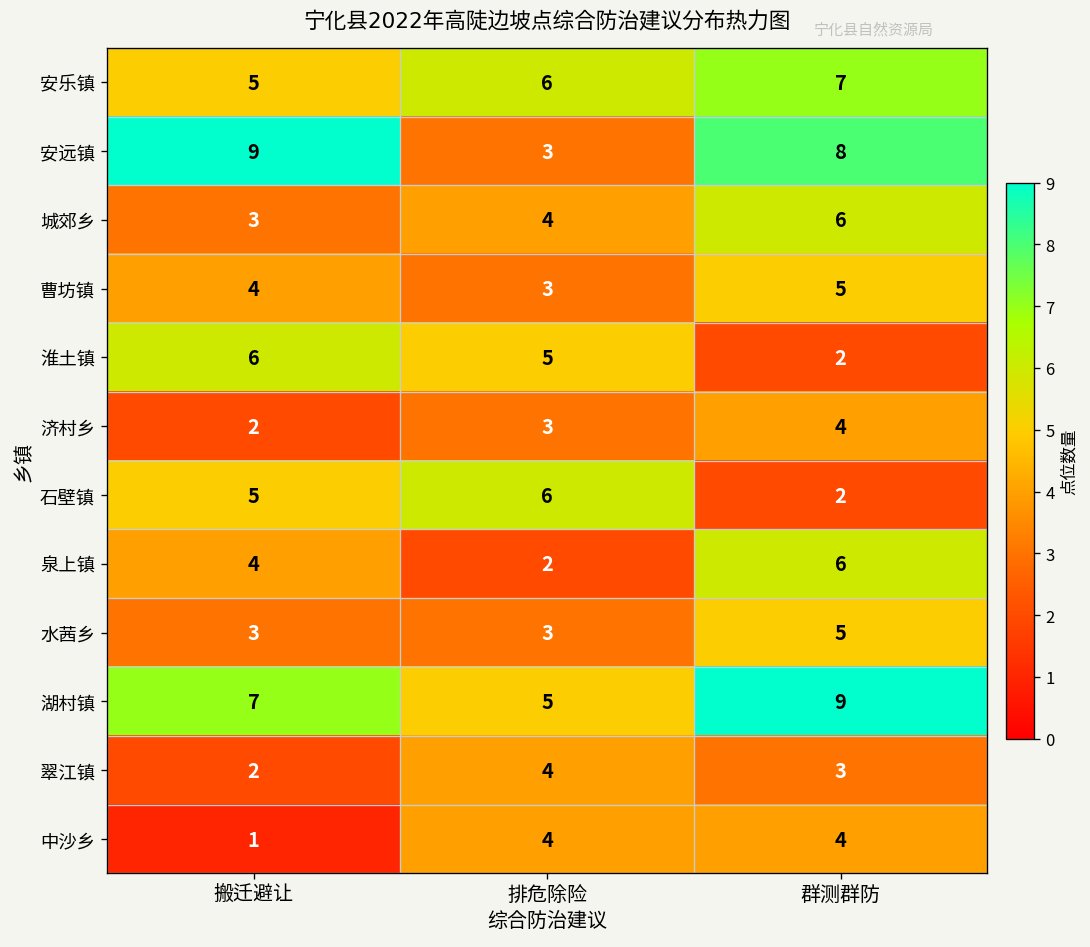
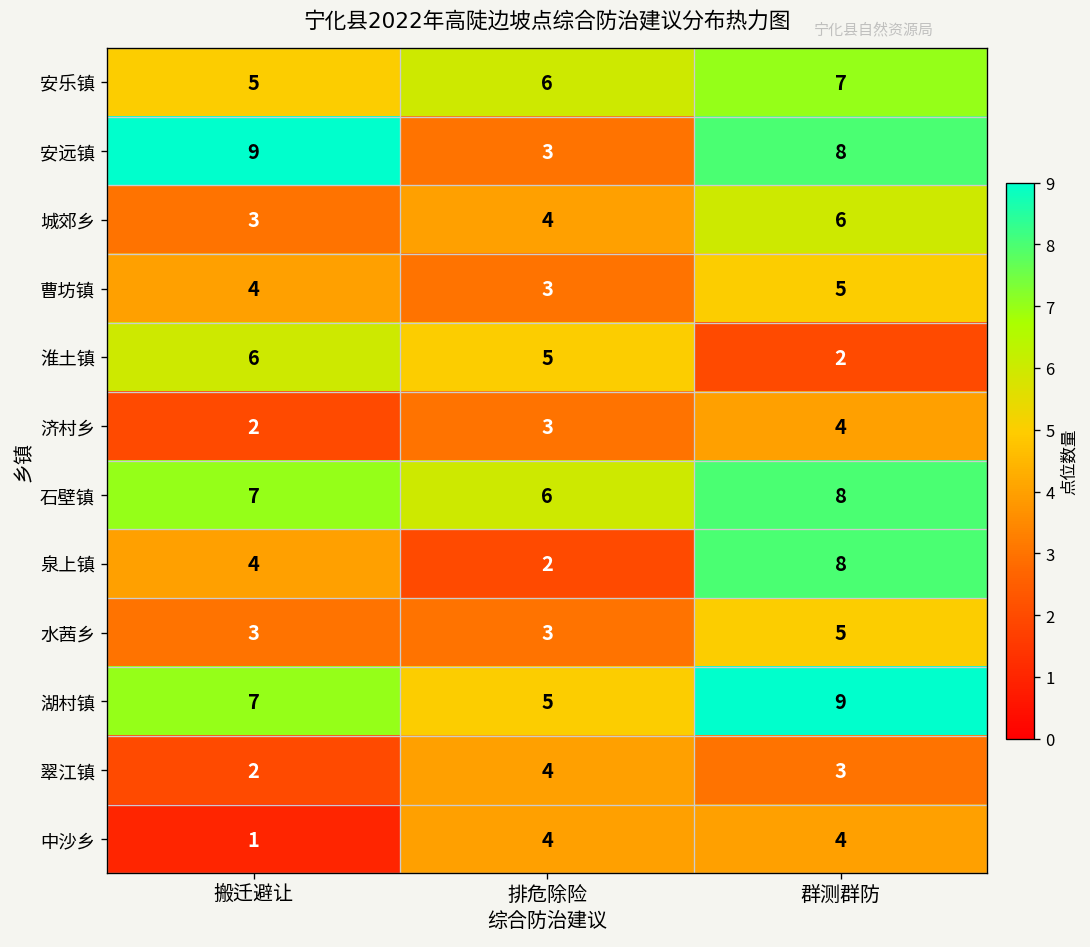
  {
    "安乐镇": {
      "搬迁避让": 5,
      "排危除险": 6,
      "群测群防": 7
    },
    "安远镇": {
      "搬迁避让": 9,
      "排危除险": 3,
      "群测群防": 8
    },
    "城郊乡": {
      "搬迁避让": 3,
      "排危除险": 4,
      "群测群防": 6
    },
    "曹坊镇": {
      "搬迁避让": 4,
      "排危除险": 3,
      "群测群防": 5
    },
    "淮土镇": {
      "搬迁避让": 6,
      "排危除险": 5,
      "群测群防": 2
    },
    "济村乡": {
      "搬迁避让": 2,
      "排危除险": 3,
      "群测群防": 4
    },
    "石壁镇": {
-     "搬迁避让": 5,
+     "搬迁避让": 7,
      "排危除险": 6,
-     "群测群防": 2
+     "群测群防": 8
    },
    "泉上镇": {
      "搬迁避让": 4,
      "排危除险": 2,
-     "群测群防": 6
+     "群测群防": 8
    },
    "水茜乡": {
      "搬迁避让": 3,
      "排危除险": 3,
      "群测群防": 5
    },
    "湖村镇": {
      "搬迁避让": 7,
      "排危除险": 5,
      "群测群防": 9
    },
    "翠江镇": {
      "搬迁避让": 2,
      "排危除险": 4,
      "群测群防": 3
    },
    "中沙乡": {
      "搬迁避让": 1,
      "排危除险": 4,
      "群测群防": 4
    }
  }
